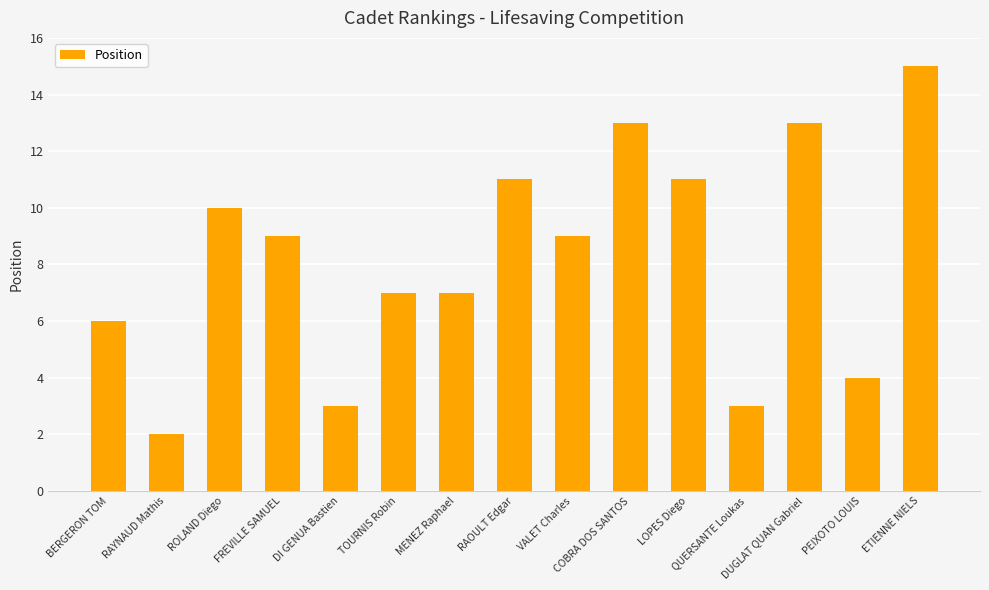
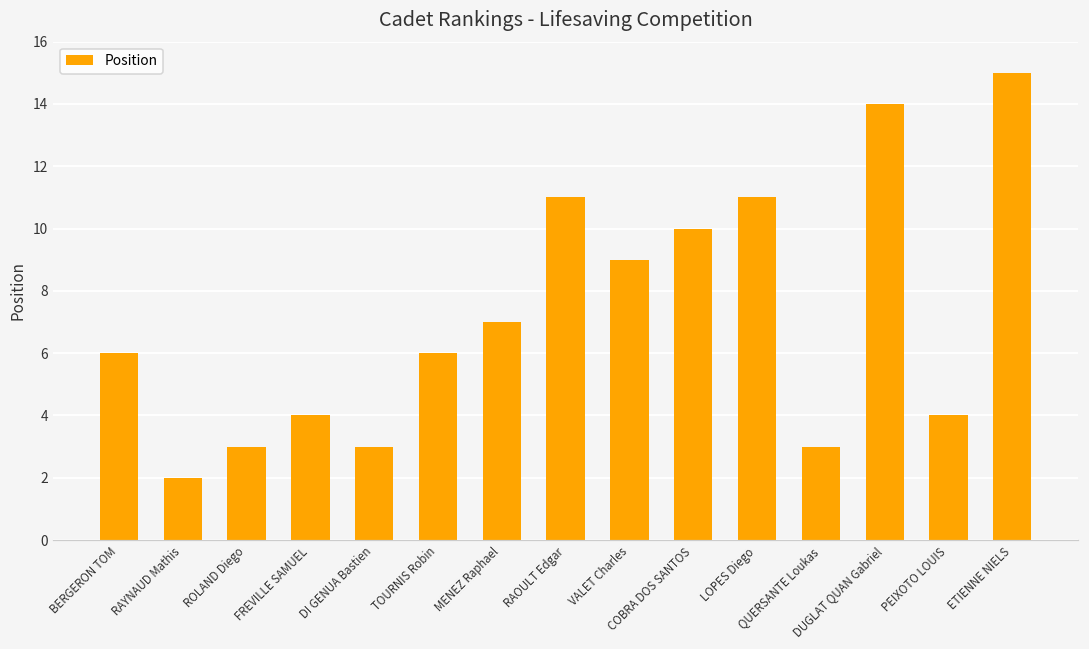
  {
    "BERGERON TOM": 6,
    "RAYNAUD Mathis": 2,
-   "ROLAND Diego": 10,
-   "FREVILLE SAMUEL": 9,
+   "ROLAND Diego": 3,
+   "FREVILLE SAMUEL": 4,
    "DI GENUA Bastien": 3,
-   "TOURNIS Robin": 7,
+   "TOURNIS Robin": 6,
    "MENEZ Raphael": 7,
    "RAOULT Edgar": 11,
    "VALET Charles": 9,
-   "COBRA DOS SANTOS": 13,
+   "COBRA DOS SANTOS": 10,
    "LOPES Diego": 11,
    "QUERSANTE Loukas": 3,
-   "DUGLAT QUAN Gabriel": 13,
+   "DUGLAT QUAN Gabriel": 14,
    "PEIXOTO LOUIS": 4,
    "ETIENNE NIELS": 15
  }
